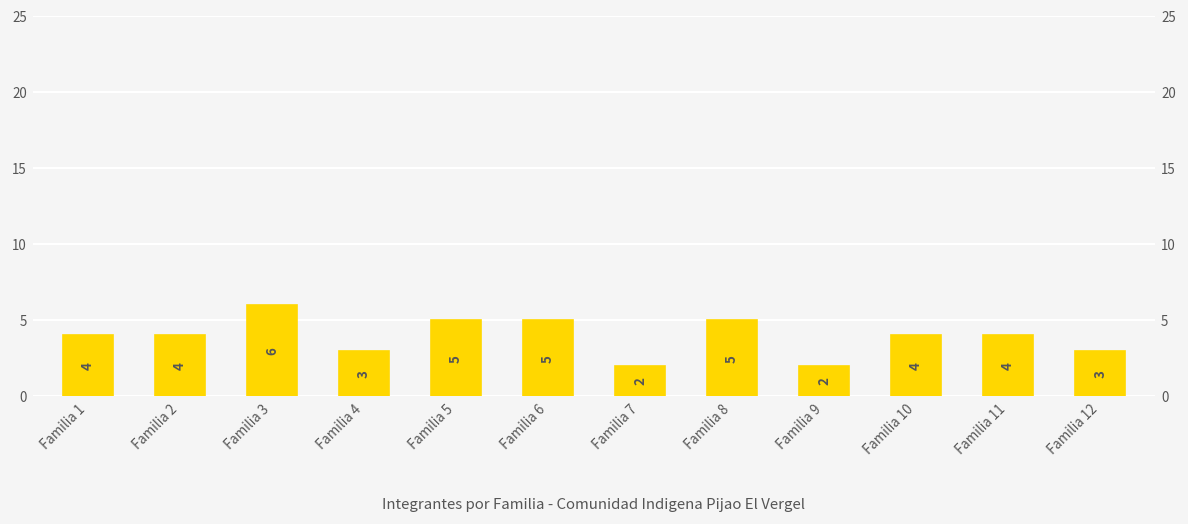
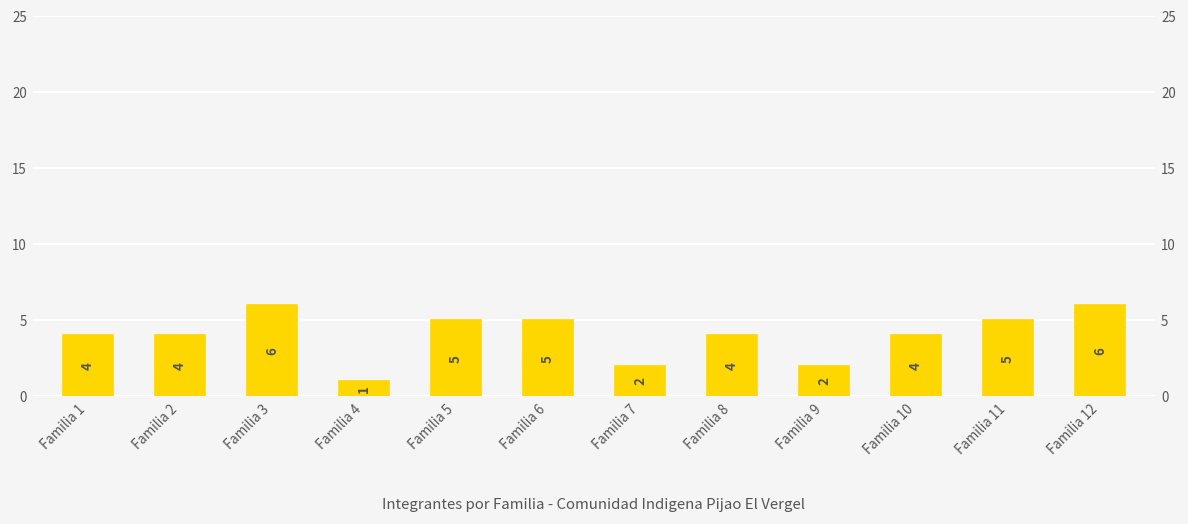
  {
    "Familia 1": 4,
    "Familia 2": 4,
    "Familia 3": 6,
-   "Familia 4": 3,
+   "Familia 4": 1,
    "Familia 5": 5,
    "Familia 6": 5,
    "Familia 7": 2,
-   "Familia 8": 5,
+   "Familia 8": 4,
    "Familia 9": 2,
    "Familia 10": 4,
-   "Familia 11": 4,
-   "Familia 12": 3
+   "Familia 11": 5,
+   "Familia 12": 6
  }
